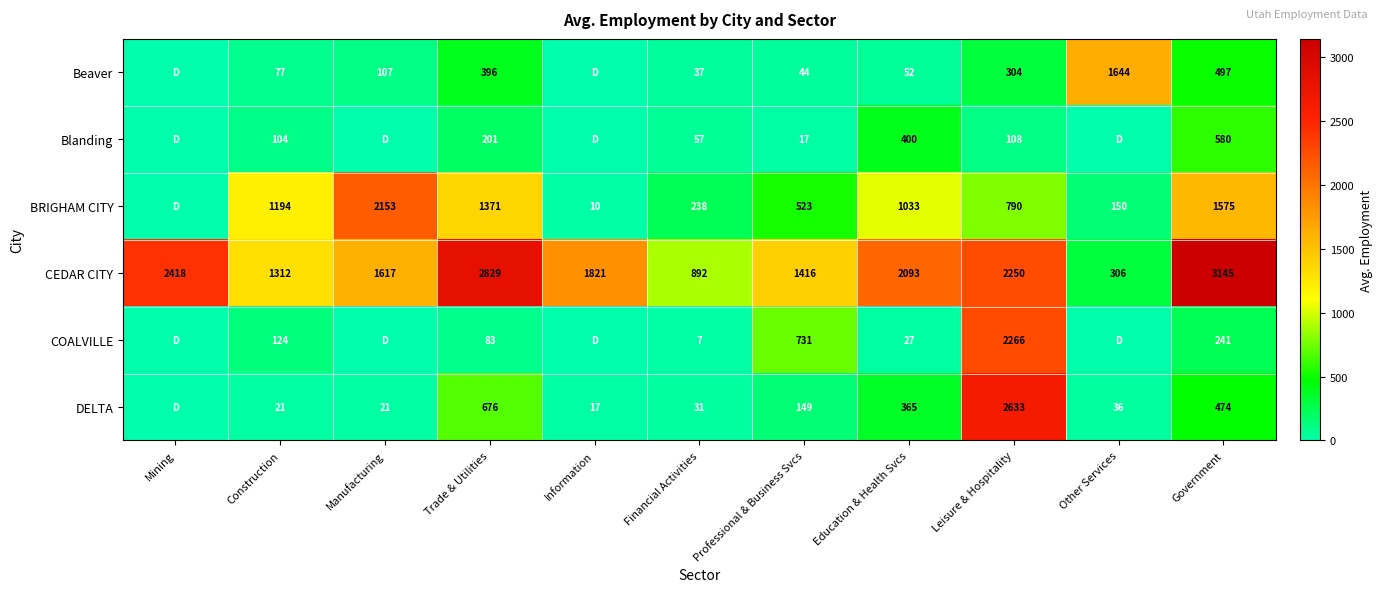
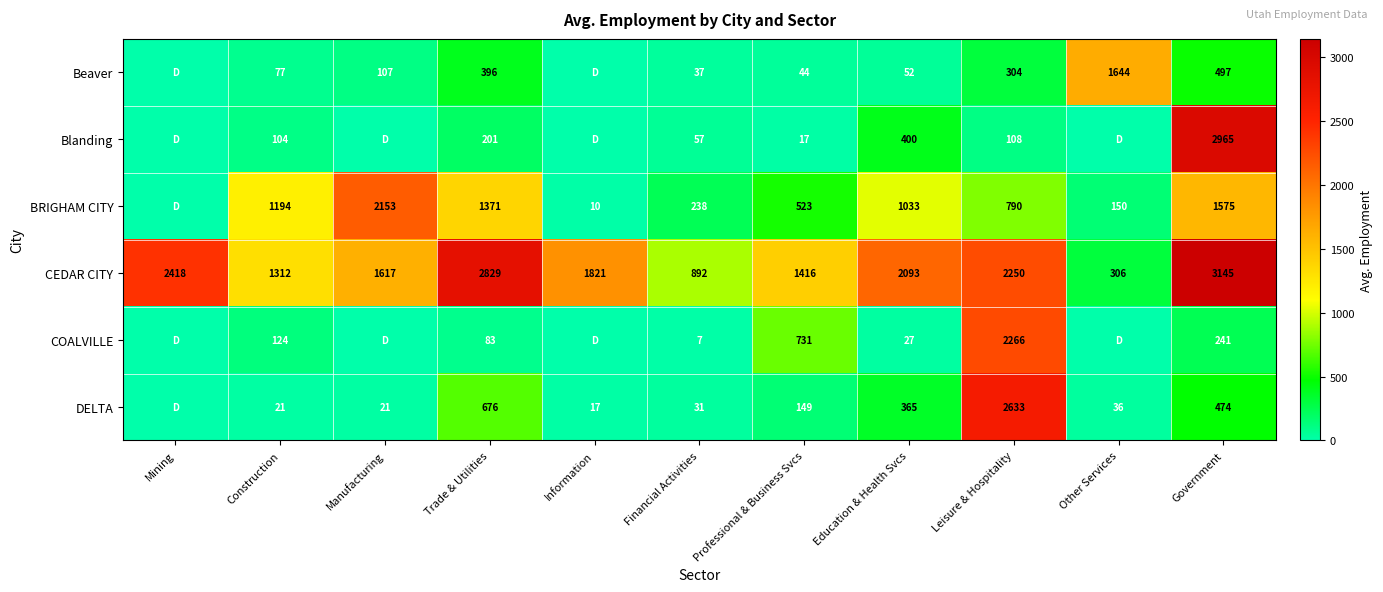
  {
    "Beaver": {
      "Construction": 77,
      "Manufacturing": 107,
      "Trade & Utilities": 396,
      "Financial Activities": 37,
      "Professional & Business Svcs": 44,
      "Education & Health Svcs": 52,
      "Leisure & Hospitality": 304,
      "Other Services": 1644,
      "Government": 497
    },
    "Blanding": {
      "Construction": 104,
      "Trade & Utilities": 201,
      "Financial Activities": 57,
      "Professional & Business Svcs": 17,
      "Education & Health Svcs": 400,
      "Leisure & Hospitality": 108,
-     "Government": 580
+     "Government": 2965
    },
    "BRIGHAM CITY": {
      "Construction": 1194,
      "Manufacturing": 2153,
      "Trade & Utilities": 1371,
      "Information": 10,
      "Financial Activities": 238,
      "Professional & Business Svcs": 523,
      "Education & Health Svcs": 1033,
      "Leisure & Hospitality": 790,
      "Other Services": 150,
      "Government": 1575
    },
    "CEDAR CITY": {
      "Mining": 2418,
      "Construction": 1312,
      "Manufacturing": 1617,
      "Trade & Utilities": 2829,
      "Information": 1821,
      "Financial Activities": 892,
      "Professional & Business Svcs": 1416,
      "Education & Health Svcs": 2093,
      "Leisure & Hospitality": 2250,
      "Other Services": 306,
      "Government": 3145
    },
    "COALVILLE": {
      "Construction": 124,
      "Trade & Utilities": 83,
      "Financial Activities": 7,
      "Professional & Business Svcs": 731,
      "Education & Health Svcs": 27,
      "Leisure & Hospitality": 2266,
      "Government": 241
    },
    "DELTA": {
      "Construction": 21,
      "Manufacturing": 21,
      "Trade & Utilities": 676,
      "Information": 17,
      "Financial Activities": 31,
      "Professional & Business Svcs": 149,
      "Education & Health Svcs": 365,
      "Leisure & Hospitality": 2633,
      "Other Services": 36,
      "Government": 474
    }
  }
